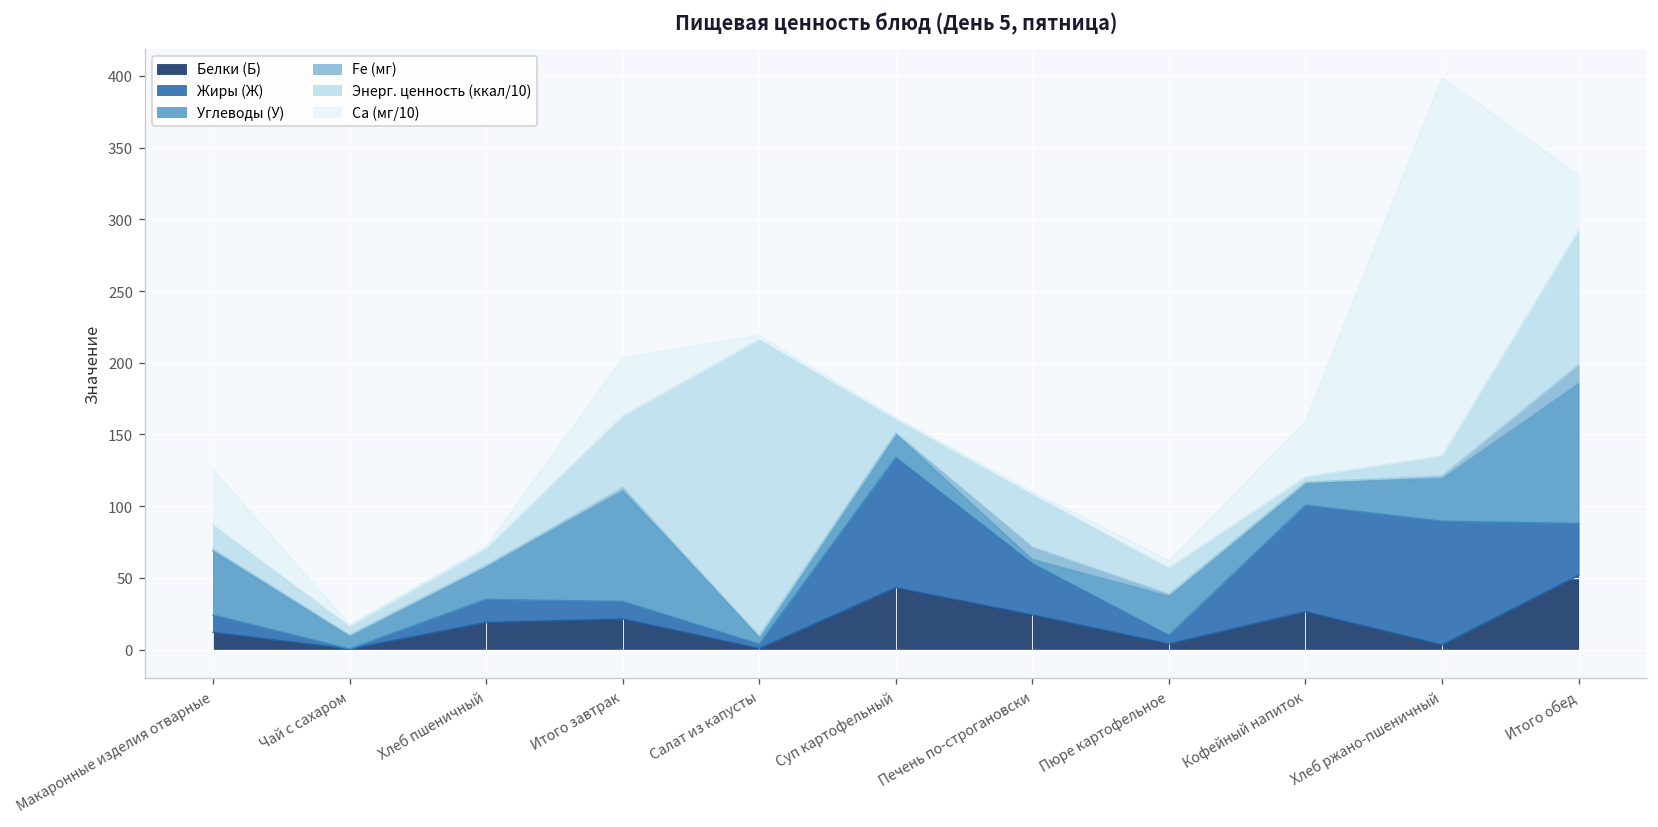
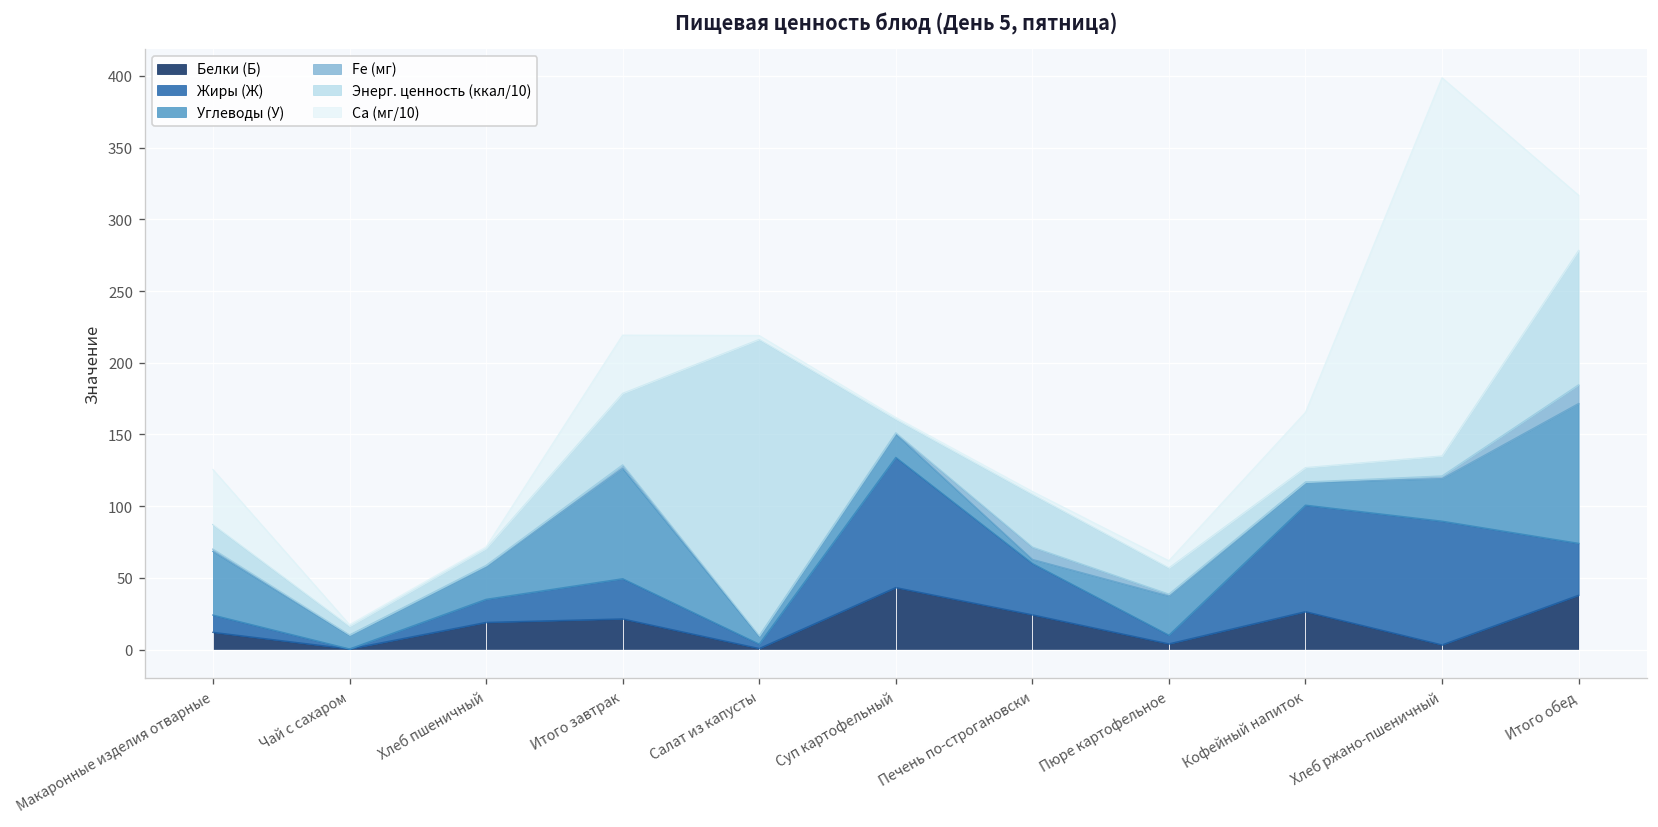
  {
    "Белки (Б)": {
      "Макаронные изделия отварные": 12,
      "Хлеб пшеничный": 19,
      "Итого завтрак": 21,
      "Салат из капусты": 1,
      "Суп картофельный": 43,
      "Печень по-строгановски": 24,
      "Пюре картофельное": 4,
      "Кофейный напиток": 27,
      "Хлеб ржано-пшеничный": 3,
-     "Итого обед": 52
+     "Итого обед": 38
    },
    "Жиры (Ж)": {
      "Макаронные изделия отварные": 12,
      "Хлеб пшеничный": 16,
-     "Итого завтрак": 12,
+     "Итого завтрак": 28,
      "Салат из капусты": 3,
      "Суп картофельный": 91,
      "Печень по-строгановски": 36,
      "Пюре картофельное": 6,
      "Кофейный напиток": 74,
      "Хлеб ржано-пшеничный": 86,
      "Итого обед": 36
    },
    "Энерг. ценность (ккал/10)": {
      "Макаронные изделия отварные": 17,
      "Итого завтрак": 50,
      "Салат из капусты": 207,
      "Пюре картофельное": 18,
-     "Кофейный напиток": 4,
+     "Кофейный напиток": 10,
      "Хлеб ржано-пшеничный": 14,
      "Итого обед": 94
    },
    "Са (мг/10)": {
      "Макаронные изделия отварные": 38,
      "Итого завтрак": 41,
      "Салат из капусты": 3,
      "Пюре картофельное": 5,
      "Кофейный напиток": 38,
      "Хлеб ржано-пшеничный": 264,
      "Итого обед": 38
    }
  }
